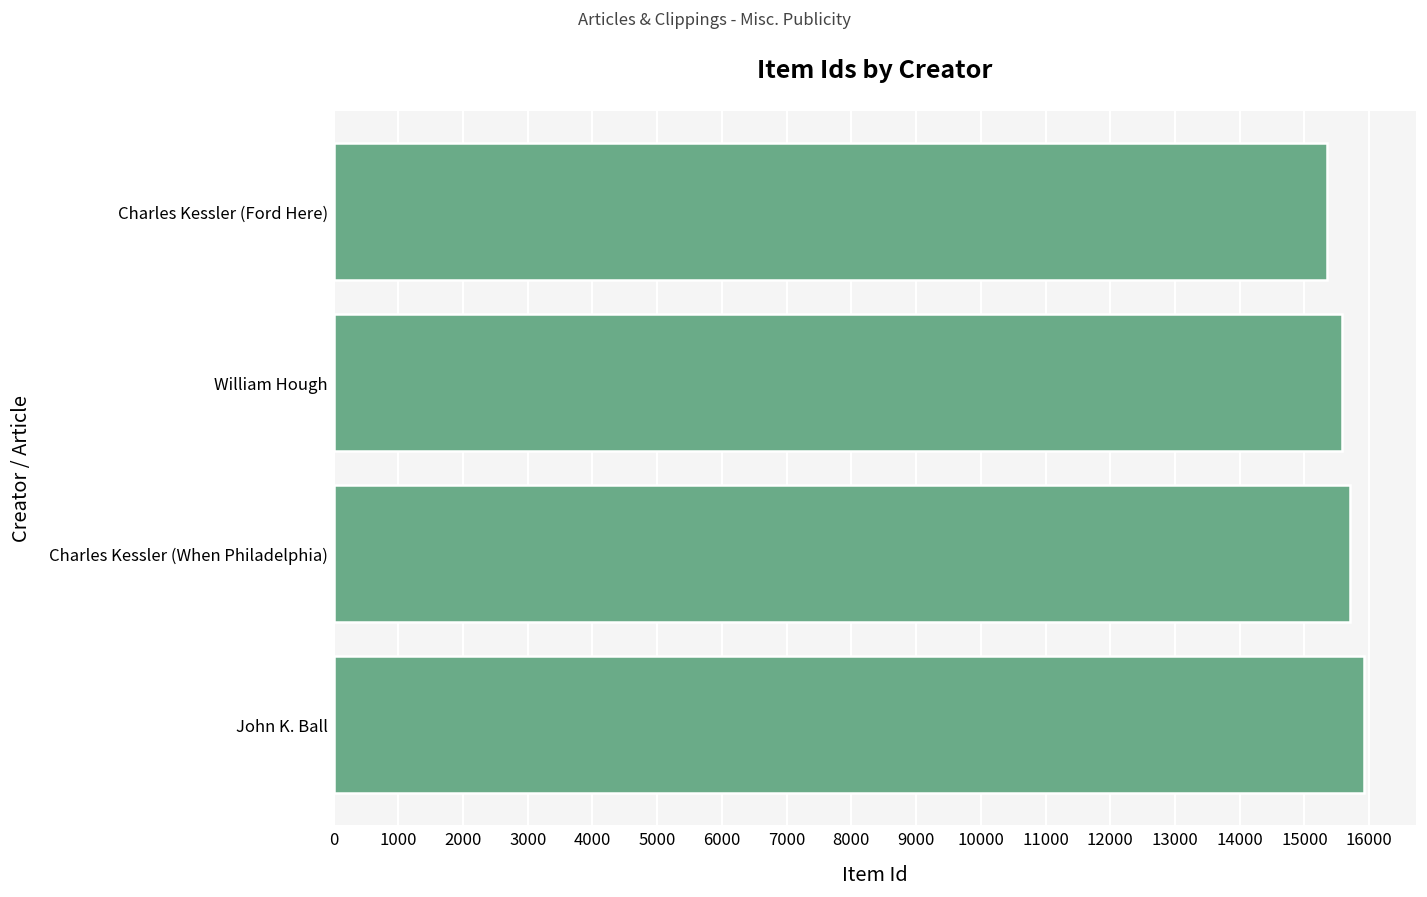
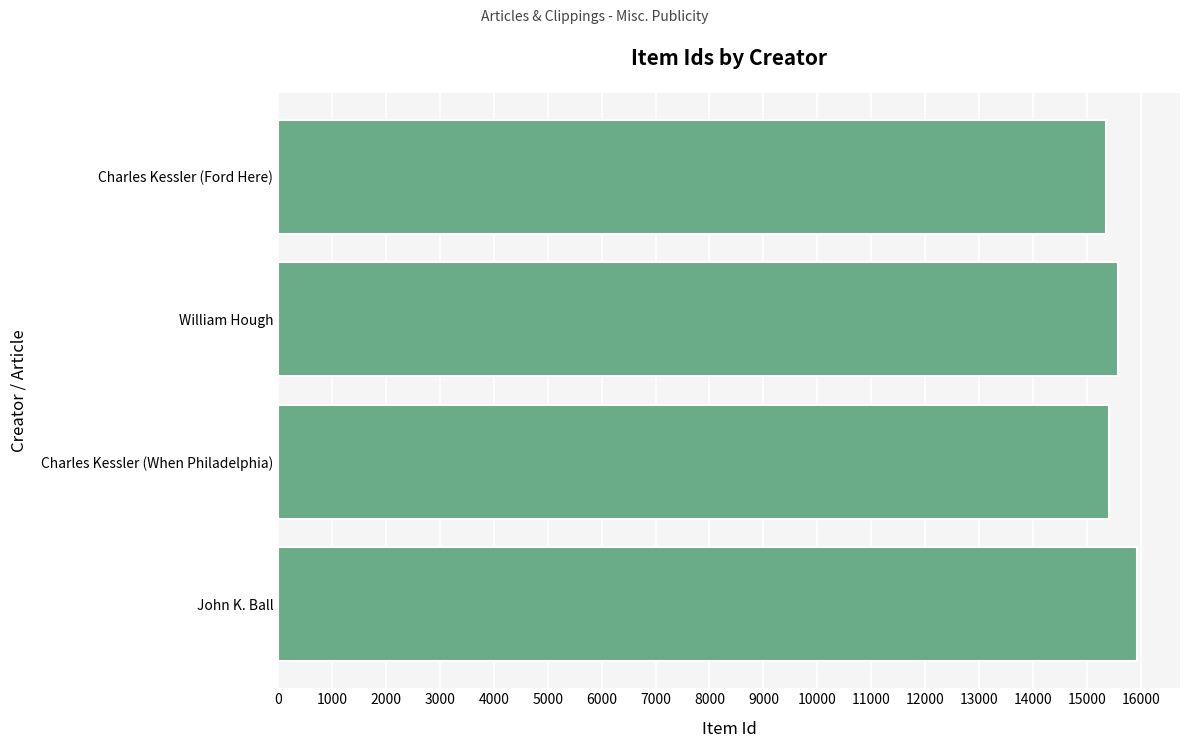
  {
    "Charles Kessler (Ford Here)": 15400,
    "William Hough": 15600,
-   "Charles Kessler (When Philadelphia)": 15700,
+   "Charles Kessler (When Philadelphia)": 15400,
    "John K. Ball": 15900
  }
